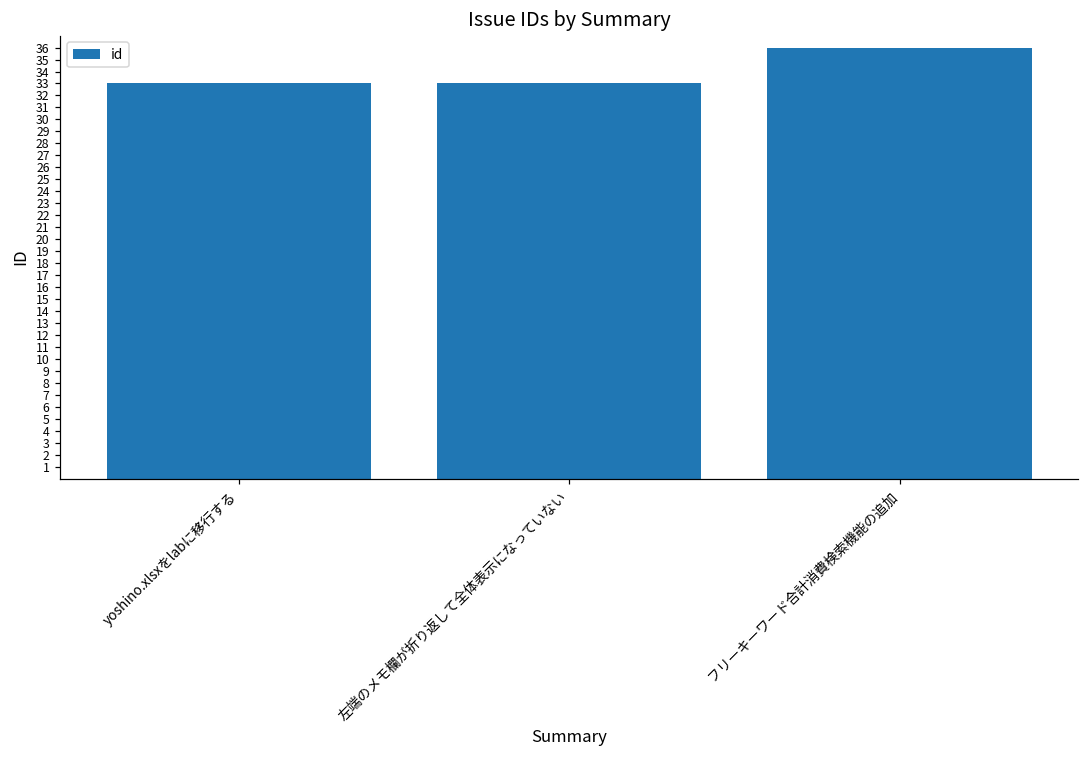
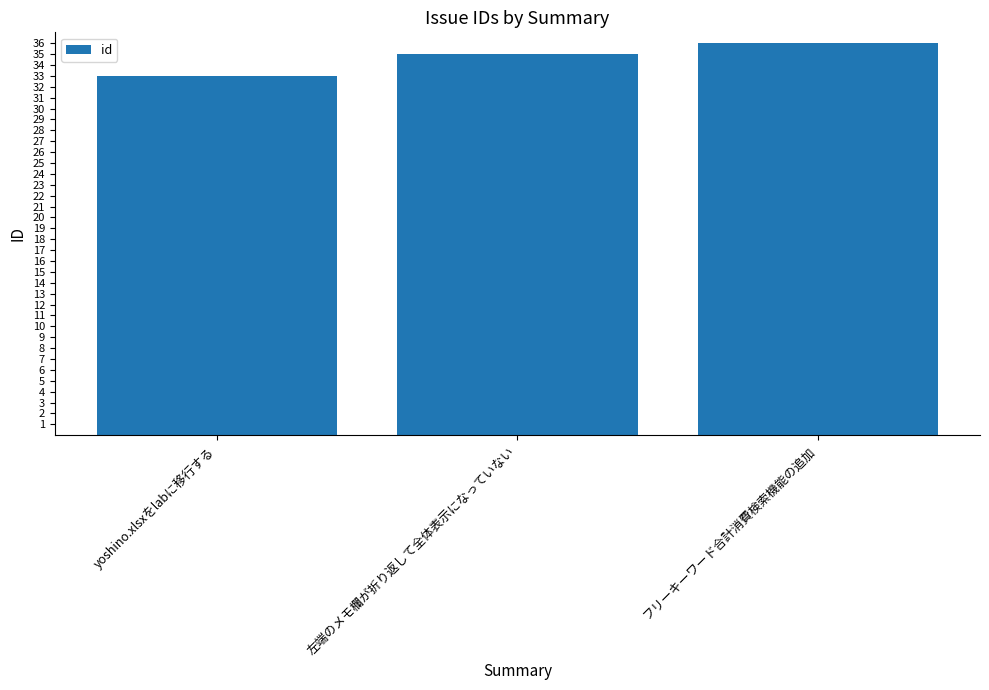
  {
    "yoshino.xlsxをlabに移行する": 33,
-   "左端のメモ欄が折り返して全体表示になっていない": 33,
+   "左端のメモ欄が折り返して全体表示になっていない": 35,
    "フリーキーワード合計消費検索機能の追加": 36
  }
